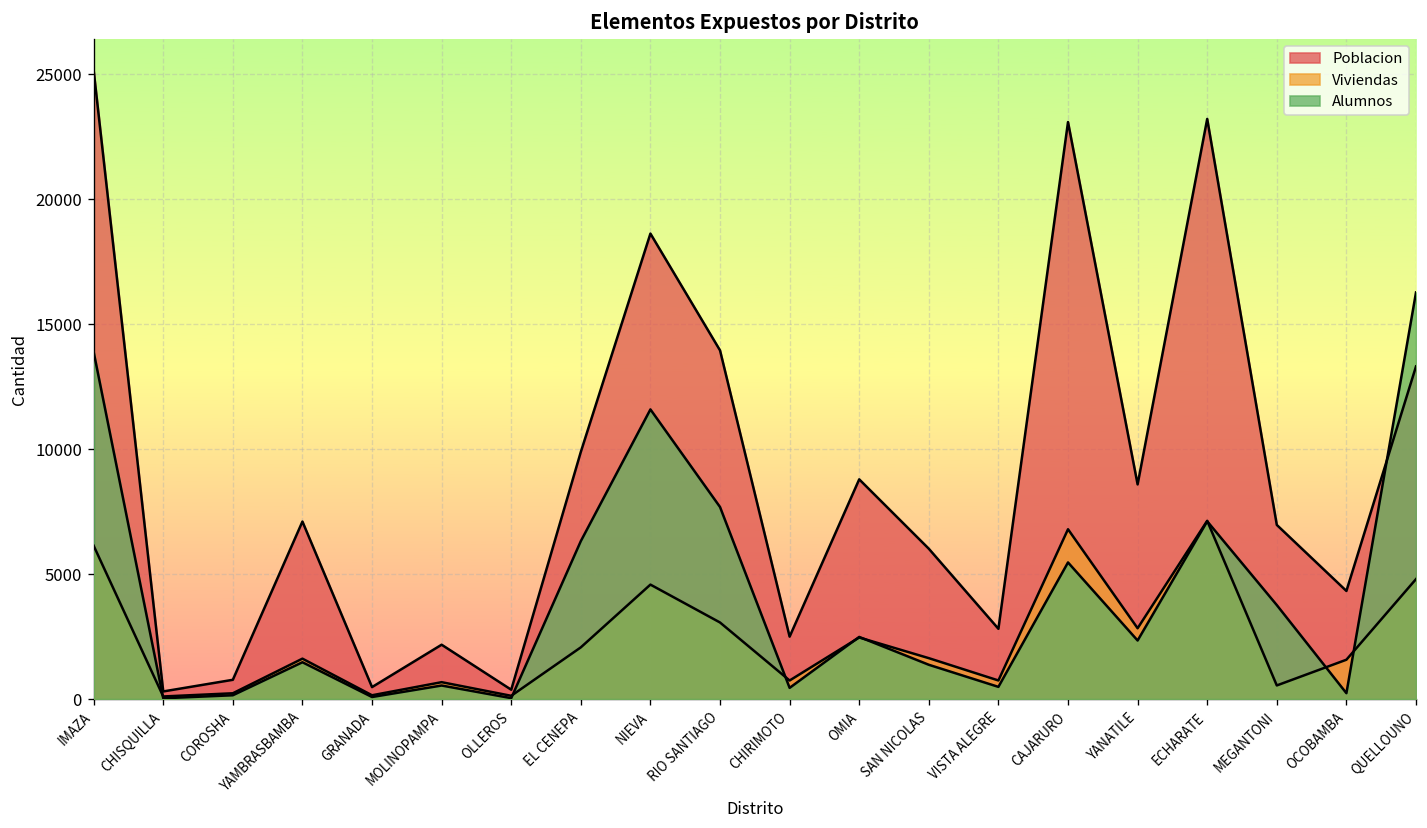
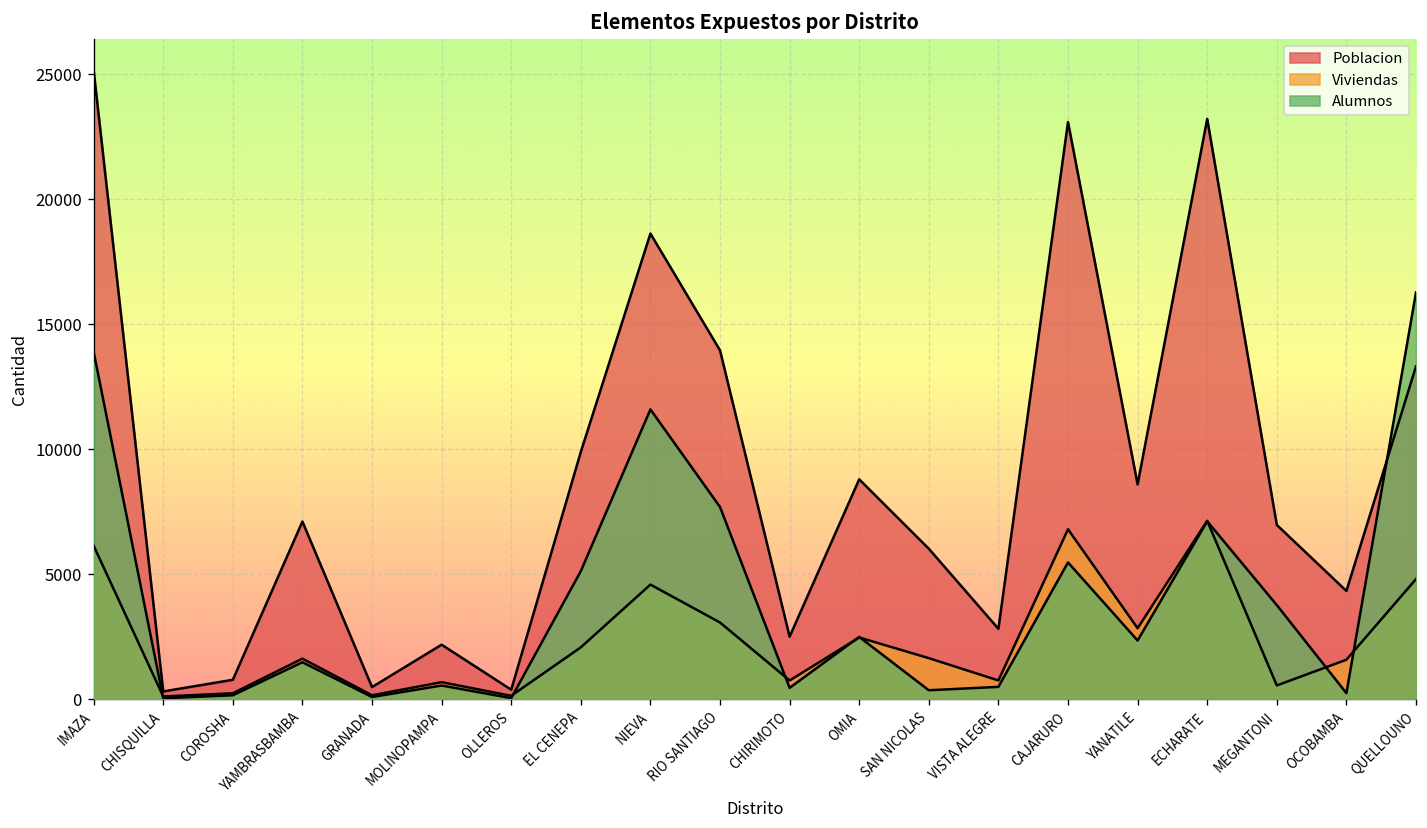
  {
    "Poblacion": {
      "IMAZA": 25200,
      "CHISQUILLA": 300,
      "COROSHA": 800,
      "YAMBRASBAMBA": 7100,
      "GRANADA": 500,
      "MOLINOPAMPA": 2200,
      "OLLEROS": 400,
      "EL CENEPA": 9900,
      "NIEVA": 18600,
      "RIO SANTIAGO": 14000,
      "CHIRIMOTO": 2500,
      "OMIA": 8800,
      "SAN NICOLAS": 6000,
      "VISTA ALEGRE": 2800,
      "CAJARURO": 23100,
      "YANATILE": 8600,
      "ECHARATE": 23200,
      "MEGANTONI": 7000,
      "OCOBAMBA": 4300,
      "QUELLOUNO": 13300
    },
    "Viviendas": {
      "IMAZA": 6100,
      "YAMBRASBAMBA": 1600,
      "MOLINOPAMPA": 700,
      "EL CENEPA": 2100,
      "NIEVA": 4600,
      "RIO SANTIAGO": 3100,
      "CHIRIMOTO": 700,
      "SAN NICOLAS": 1600,
      "VISTA ALEGRE": 700,
      "CAJARURO": 6800,
      "YANATILE": 2800,
      "MEGANTONI": 500,
      "OCOBAMBA": 1600,
      "QUELLOUNO": 4800
    },
    "Alumnos": {
      "IMAZA": 13900,
      "YAMBRASBAMBA": 1500,
      "MOLINOPAMPA": 500,
-     "EL CENEPA": 6300,
+     "EL CENEPA": 5100,
      "NIEVA": 11600,
      "RIO SANTIAGO": 7700,
      "CHIRIMOTO": 400,
-     "SAN NICOLAS": 1400,
+     "SAN NICOLAS": 400,
      "VISTA ALEGRE": 500,
      "CAJARURO": 5500,
      "YANATILE": 2300,
      "MEGANTONI": 3800,
      "OCOBAMBA": 200,
      "QUELLOUNO": 16300
    }
  }
